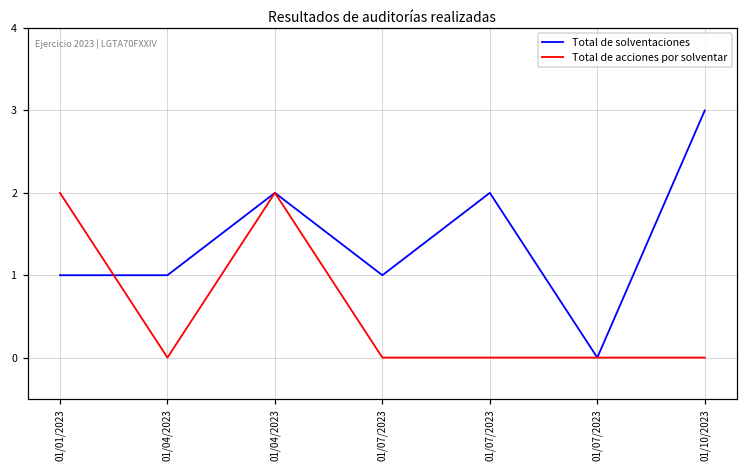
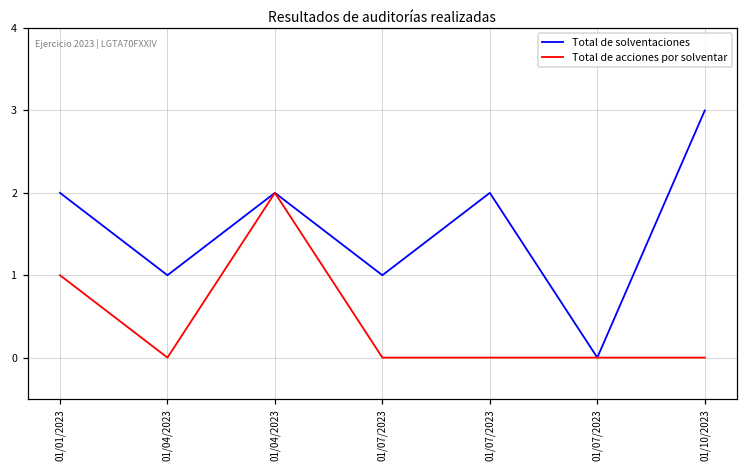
  {
    "Total de solventaciones": {
-     "01/01/2023": 1,
+     "01/01/2023": 2,
      "01/10/2023": 3
    },
    "Total de acciones por solventar": {
-     "01/01/2023": 2,
+     "01/01/2023": 1,
      "01/10/2023": 0
    }
  }
